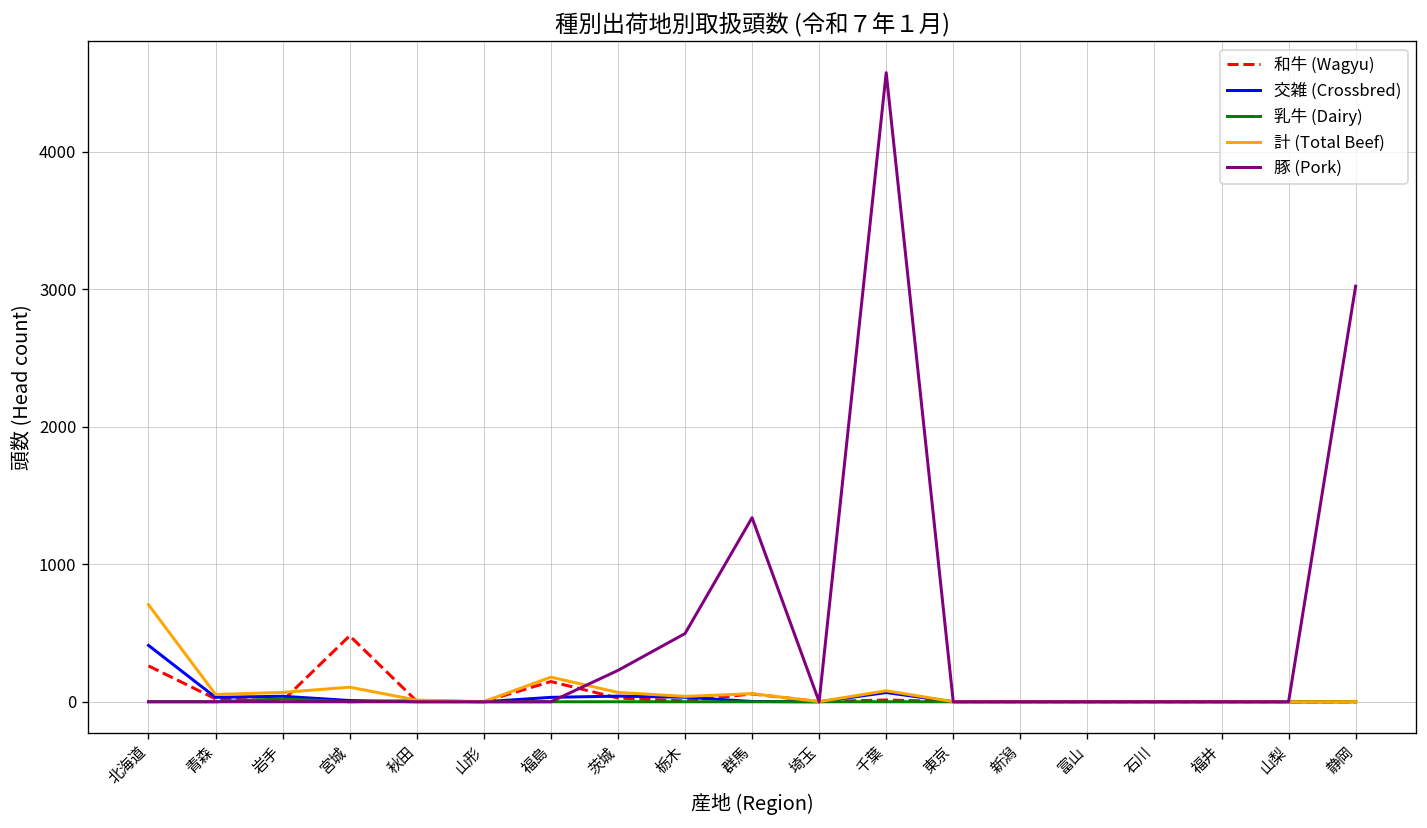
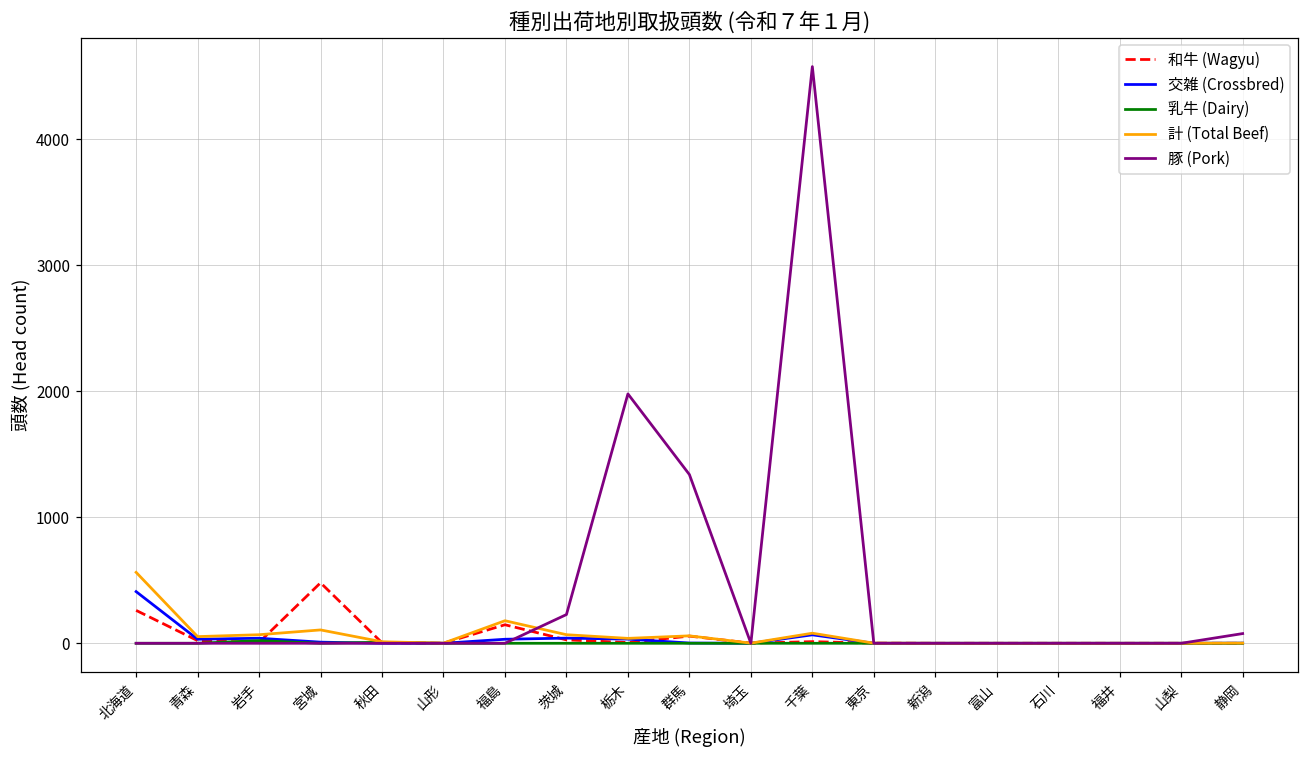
  {
    "和牛 (Wagyu)": {
      "北海道": 260,
      "宮城": 480,
      "福島": 150
    },
    "交雑 (Crossbred)": {
      "北海道": 410,
      "福島": 30
    },
    "乳牛 (Dairy)": {
      "茨城": 0
    },
    "計 (Total Beef)": {
-     "北海道": 710,
+     "北海道": 560,
      "岩手": 70,
      "宮城": 110,
      "福島": 180,
      "茨城": 70
    },
    "豚 (Pork)": {
      "茨城": 230,
-     "栃木": 500,
+     "栃木": 1980,
      "群馬": 1340,
      "千葉": 4580,
-     "静岡": 3020
+     "静岡": 80
    }
  }
